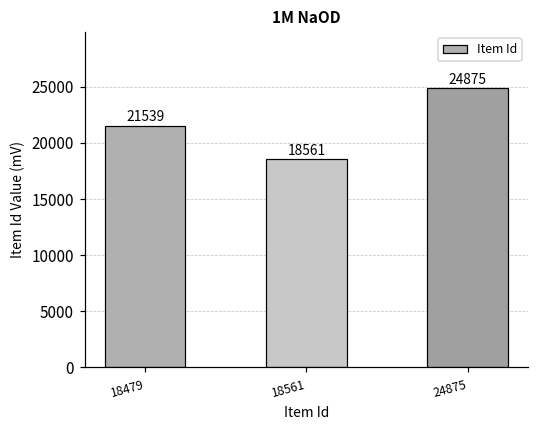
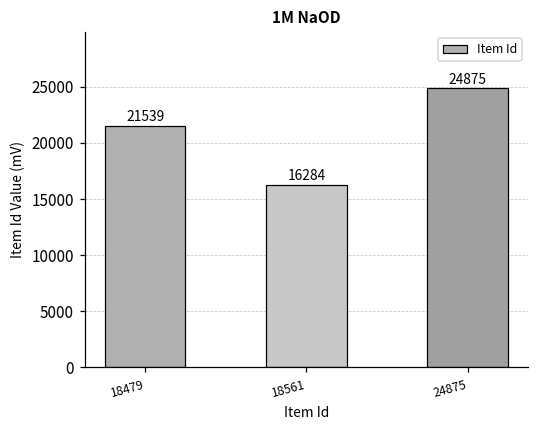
  {
    "18479": 21539,
-   "18561": 18561,
+   "18561": 16284,
    "24875": 24875
  }
